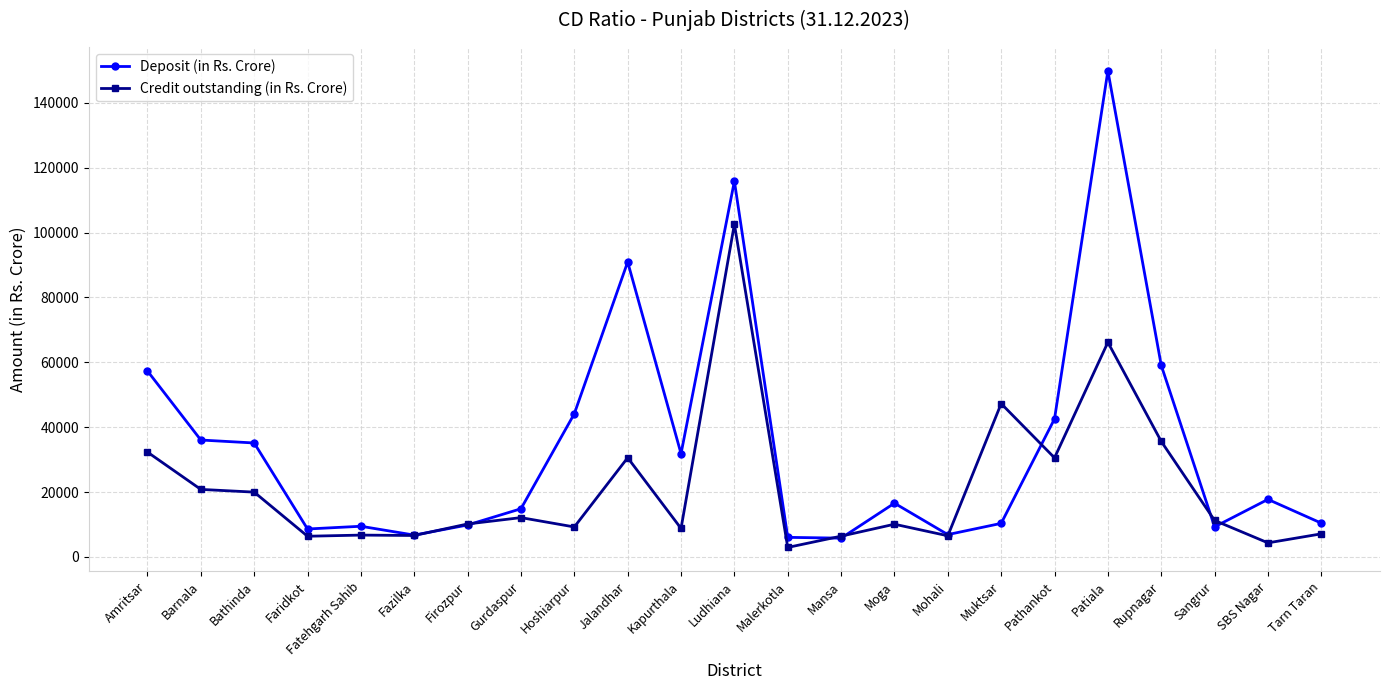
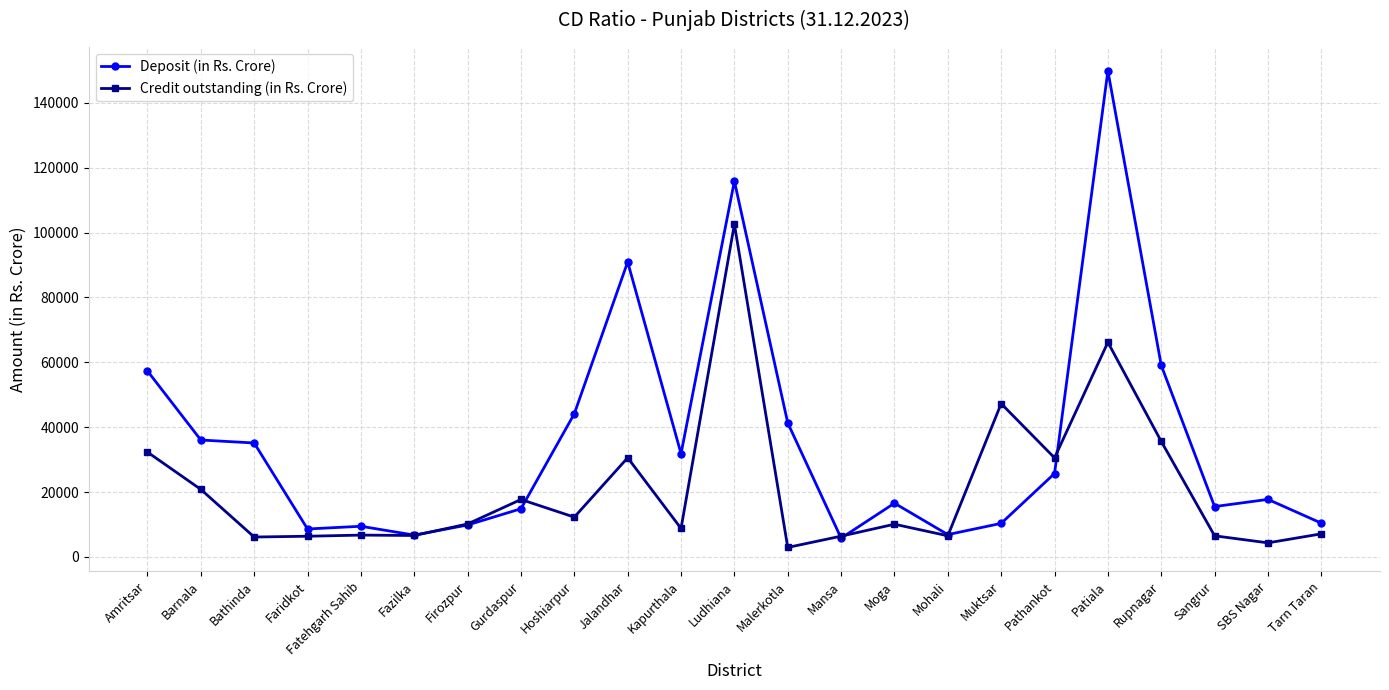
  {
    "Deposit (in Rs. Crore)": {
      "Amritsar": 57000,
      "Barnala": 36000,
      "Bathinda": 35000,
      "Faridkot": 9000,
      "Fatehgarh Sahib": 9000,
      "Gurdaspur": 15000,
      "Hoshiarpur": 44000,
      "Jalandhar": 91000,
      "Kapurthala": 32000,
      "Ludhiana": 116000,
-     "Malerkotla": 6000,
+     "Malerkotla": 41000,
      "Moga": 17000,
      "Muktsar": 10000,
-     "Pathankot": 43000,
+     "Pathankot": 26000,
      "Patiala": 150000,
      "Rupnagar": 59000,
-     "Sangrur": 9000,
+     "Sangrur": 16000,
      "SBS Nagar": 18000,
      "Tarn Taran": 10000
    },
    "Credit outstanding (in Rs. Crore)": {
      "Amritsar": 32000,
      "Barnala": 21000,
-     "Bathinda": 20000,
+     "Bathinda": 6000,
      "Faridkot": 6000,
      "Fatehgarh Sahib": 7000,
-     "Gurdaspur": 12000,
-     "Hoshiarpur": 9000,
+     "Gurdaspur": 18000,
+     "Hoshiarpur": 12000,
      "Jalandhar": 31000,
      "Kapurthala": 9000,
      "Ludhiana": 103000,
      "Malerkotla": 3000,
      "Moga": 10000,
      "Muktsar": 47000,
      "Pathankot": 31000,
      "Patiala": 66000,
      "Rupnagar": 36000,
-     "Sangrur": 11000,
+     "Sangrur": 7000,
      "SBS Nagar": 4000,
      "Tarn Taran": 7000
    }
  }
